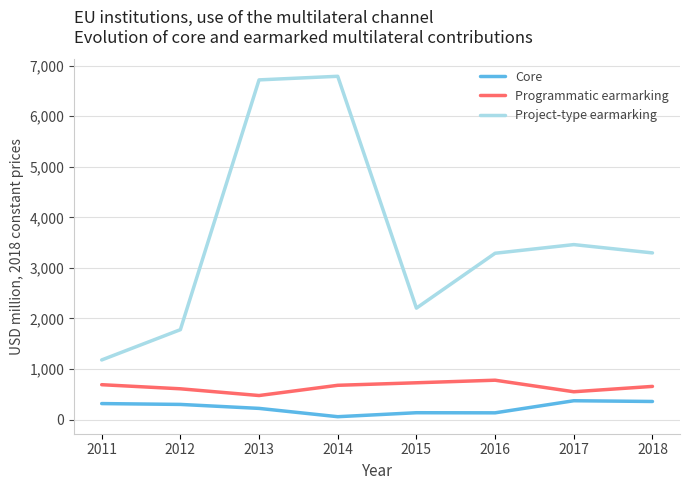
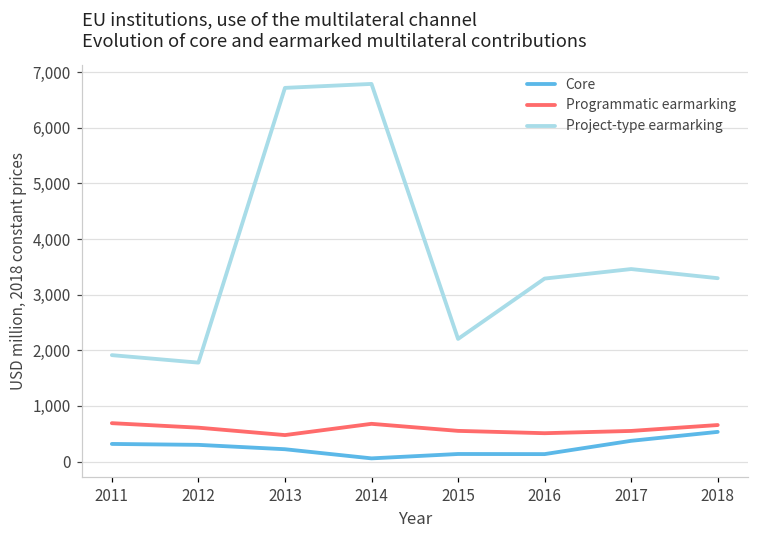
  {
    "Core": {
      "2011": "300",
      "2012": "300",
      "2013": "200",
      "2014": "100",
      "2015": "100",
      "2016": "100",
      "2017": "400",
-     "2018": "400"
+     "2018": "500"
    },
    "Programmatic earmarking": {
      "2011": "700",
      "2012": "600",
      "2013": "500",
      "2014": "700",
-     "2015": "700",
-     "2016": "800",
+     "2015": "600",
+     "2016": "500",
      "2017": "600",
      "2018": "700"
    },
    "Project-type earmarking": {
-     "2011": "1,200",
+     "2011": "1,900",
      "2012": "1,800",
      "2013": "6,700",
      "2014": "6,800",
      "2015": "2,200",
      "2016": "3,300",
      "2017": "3,500",
      "2018": "3,300"
    }
  }
